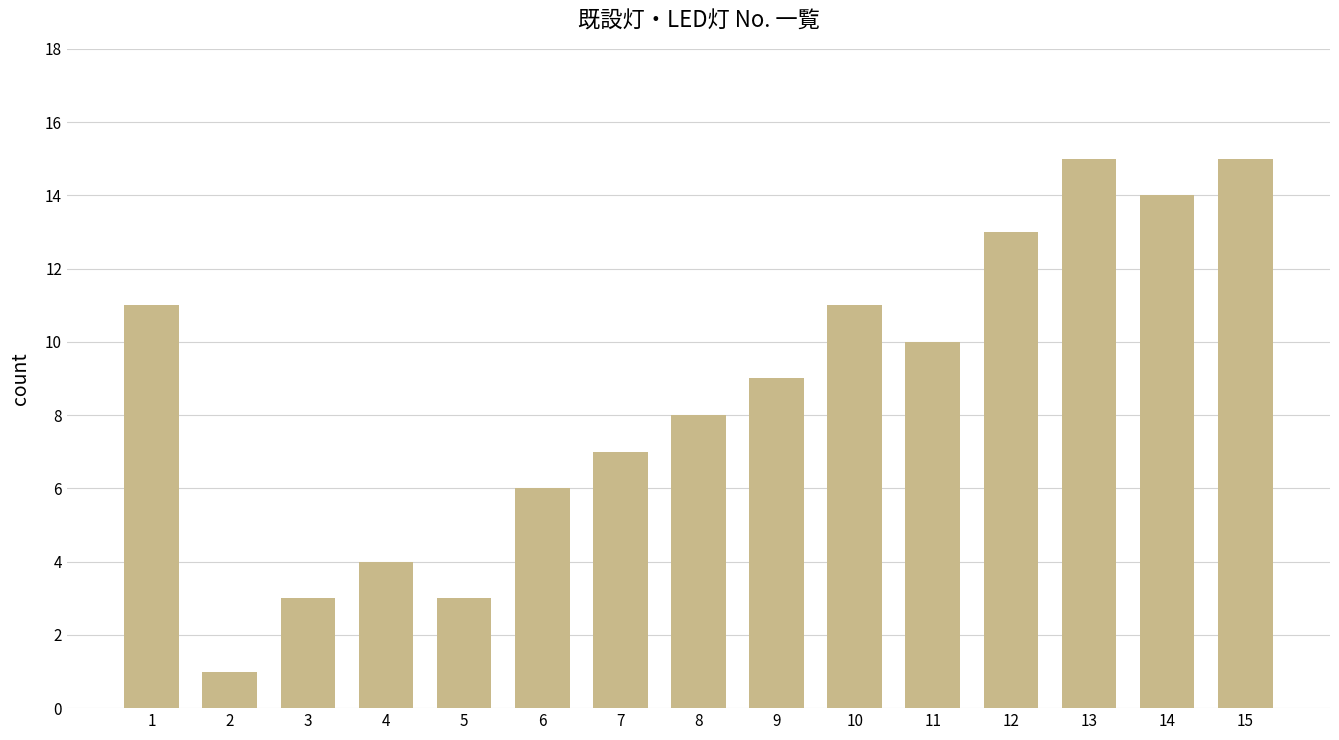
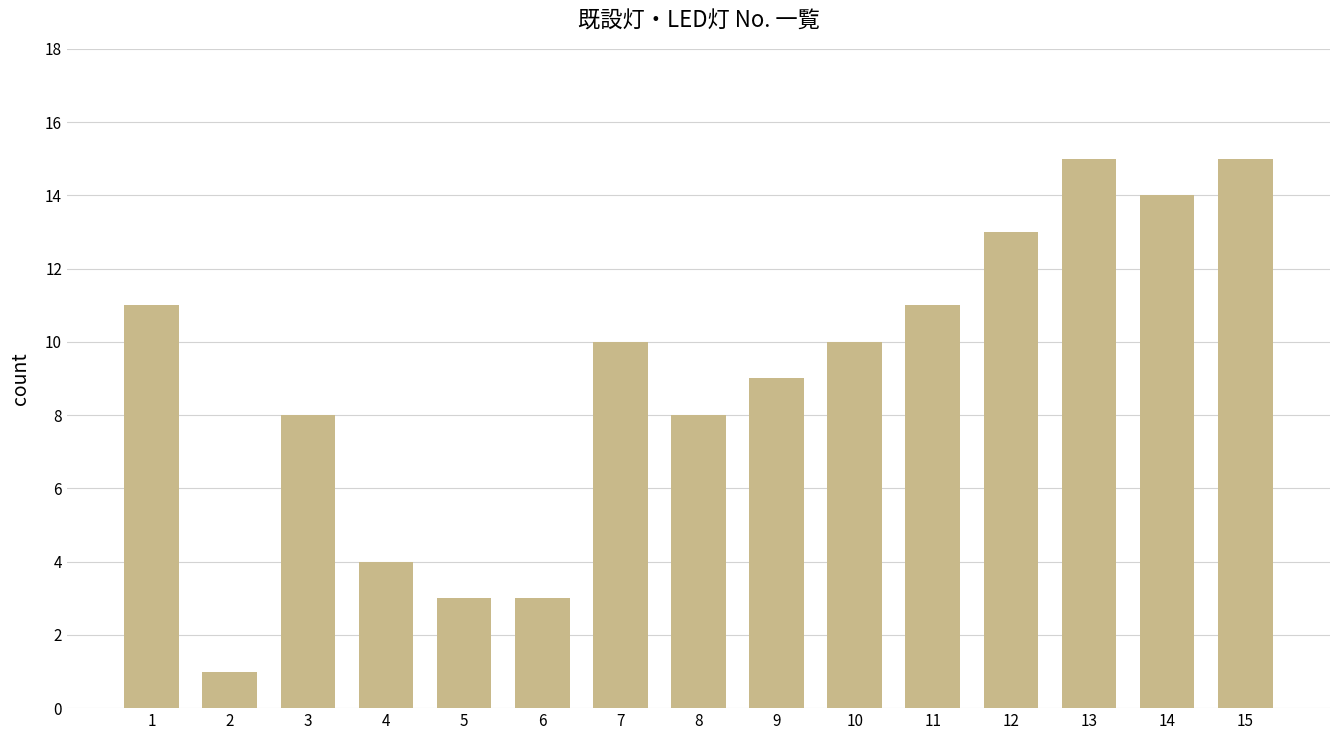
  {
    "1": 11,
    "2": 1,
-   "3": 3,
+   "3": 8,
    "4": 4,
    "5": 3,
-   "6": 6,
-   "7": 7,
+   "6": 3,
+   "7": 10,
    "8": 8,
    "9": 9,
-   "10": 11,
-   "11": 10,
+   "10": 10,
+   "11": 11,
    "12": 13,
    "13": 15,
    "14": 14,
    "15": 15
  }
